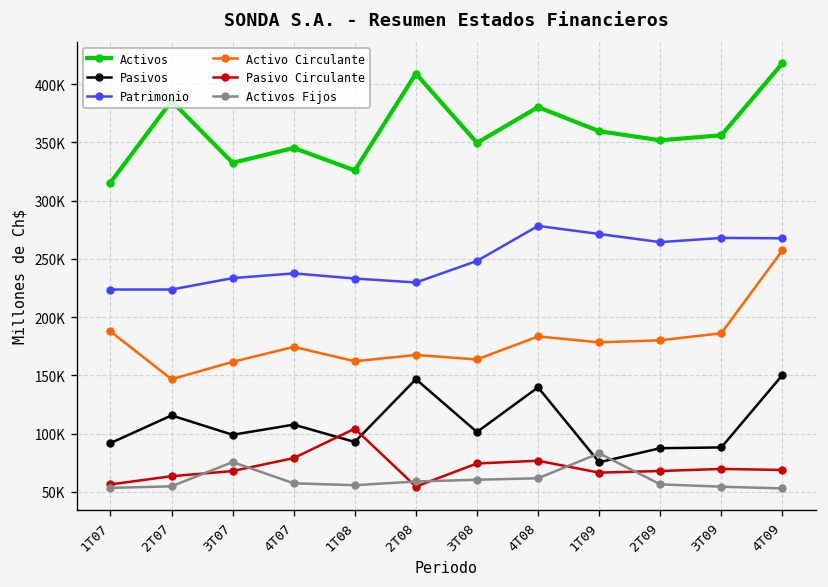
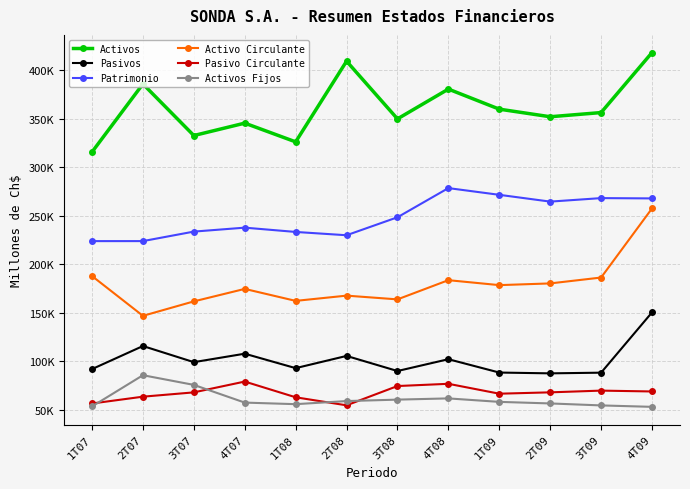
  {
    "Activos": {
      "1T07": 320000,
      "3T07": 330000,
      "4T07": 350000,
      "1T08": 330000,
      "2T08": 410000,
      "3T08": 350000,
      "4T08": 380000,
      "1T09": 360000,
      "2T09": 350000,
      "3T09": 360000,
      "4T09": 420000
    },
    "Pasivos": {
      "1T07": 90000,
      "2T07": 120000,
      "3T07": 100000,
      "4T07": 110000,
      "1T08": 90000,
-     "2T08": 150000,
-     "3T08": 100000,
-     "4T08": 140000,
-     "1T09": 80000,
+     "2T08": 110000,
+     "3T08": 90000,
+     "4T08": 100000,
+     "1T09": 90000,
      "2T09": 90000,
      "3T09": 90000,
      "4T09": 150000
    },
    "Patrimonio": {
      "1T07": 220000,
      "2T07": 220000,
      "3T07": 230000,
      "4T07": 240000,
      "1T08": 230000,
      "2T08": 230000,
      "3T08": 250000,
      "4T08": 280000,
      "1T09": 270000,
      "2T09": 260000,
      "3T09": 270000,
      "4T09": 270000
    },
    "Activo Circulante": {
      "1T07": 190000,
      "2T07": 150000,
      "3T07": 160000,
      "4T07": 170000,
      "1T08": 160000,
      "2T08": 170000,
      "3T08": 160000,
      "4T08": 180000,
      "1T09": 180000,
      "2T09": 180000,
      "3T09": 190000,
      "4T09": 260000
    },
    "Pasivo Circulante": {
      "1T07": 60000,
      "2T07": 60000,
      "3T07": 70000,
      "4T07": 80000,
-     "1T08": 100000,
+     "1T08": 60000,
      "2T08": 50000,
      "3T08": 70000,
      "4T08": 80000,
      "1T09": 70000,
      "2T09": 70000,
      "3T09": 70000,
      "4T09": 70000
    },
    "Activos Fijos": {
      "1T07": 50000,
-     "2T07": 50000,
+     "2T07": 90000,
      "3T07": 80000,
      "4T07": 60000,
      "1T08": 60000,
      "2T08": 60000,
      "3T08": 60000,
      "4T08": 60000,
-     "1T09": 80000,
+     "1T09": 60000,
      "2T09": 60000,
      "3T09": 50000,
      "4T09": 50000
    }
  }
